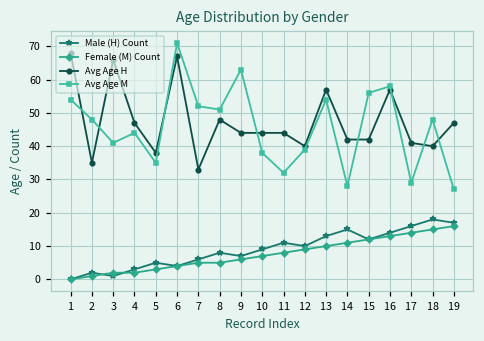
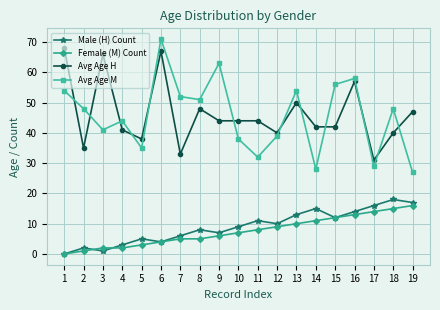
  {
    "Avg Age H": {
      "2": 35,
-     "4": 47,
+     "4": 41,
      "5": 38,
      "6": 67,
      "7": 33,
      "8": 48,
      "9": 44,
      "10": 44,
      "11": 44,
      "12": 40,
-     "13": 57,
+     "13": 50,
      "14": 42,
      "15": 42,
      "16": 57,
-     "17": 41,
+     "17": 31,
      "18": 40,
      "19": 47
    }
  }
